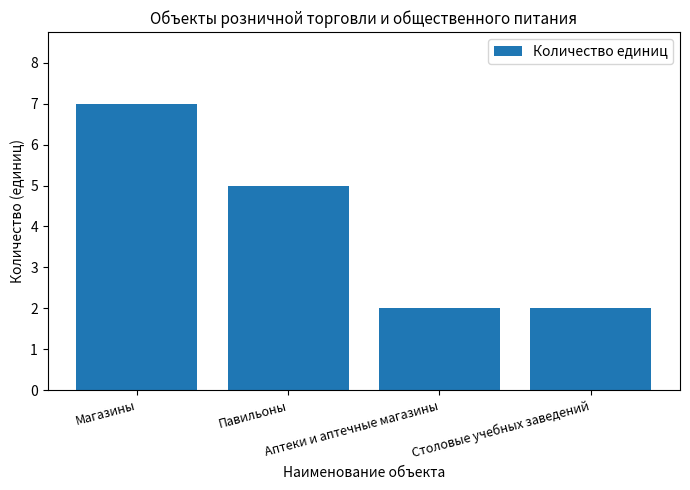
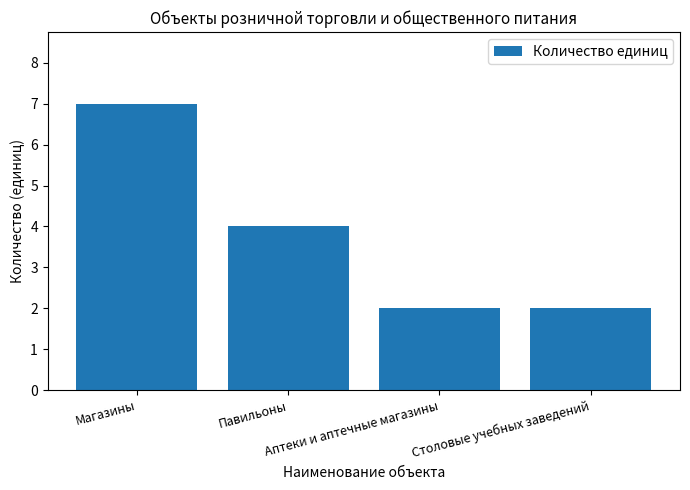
  {
    "Магазины": 7,
-   "Павильоны": 5,
+   "Павильоны": 4,
    "Аптеки и аптечные магазины": 2,
    "Столовые учебных заведений": 2
  }
